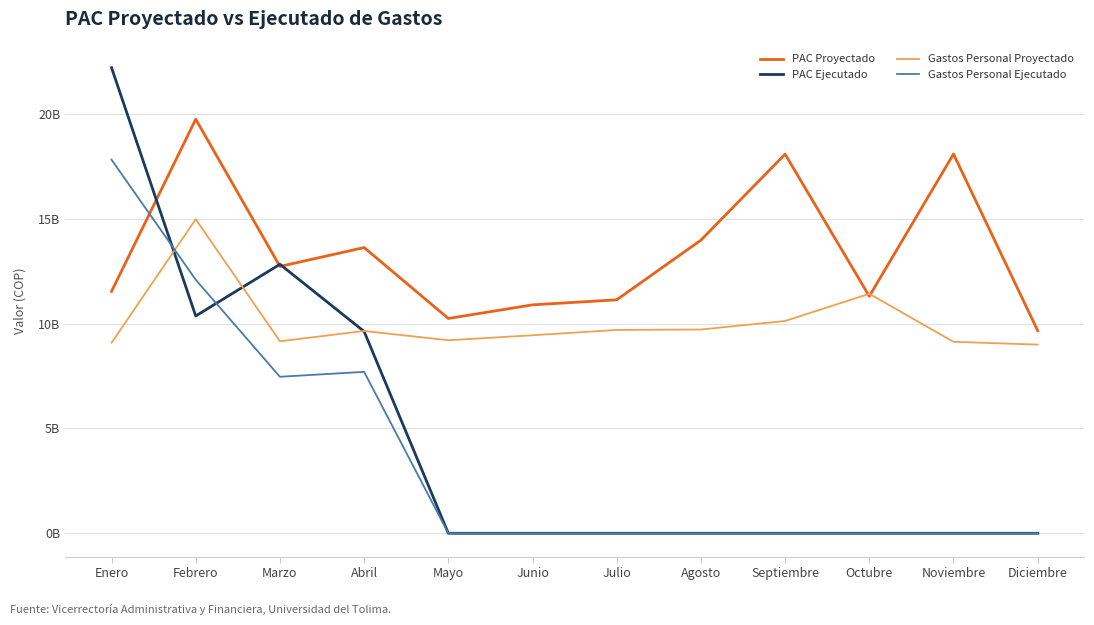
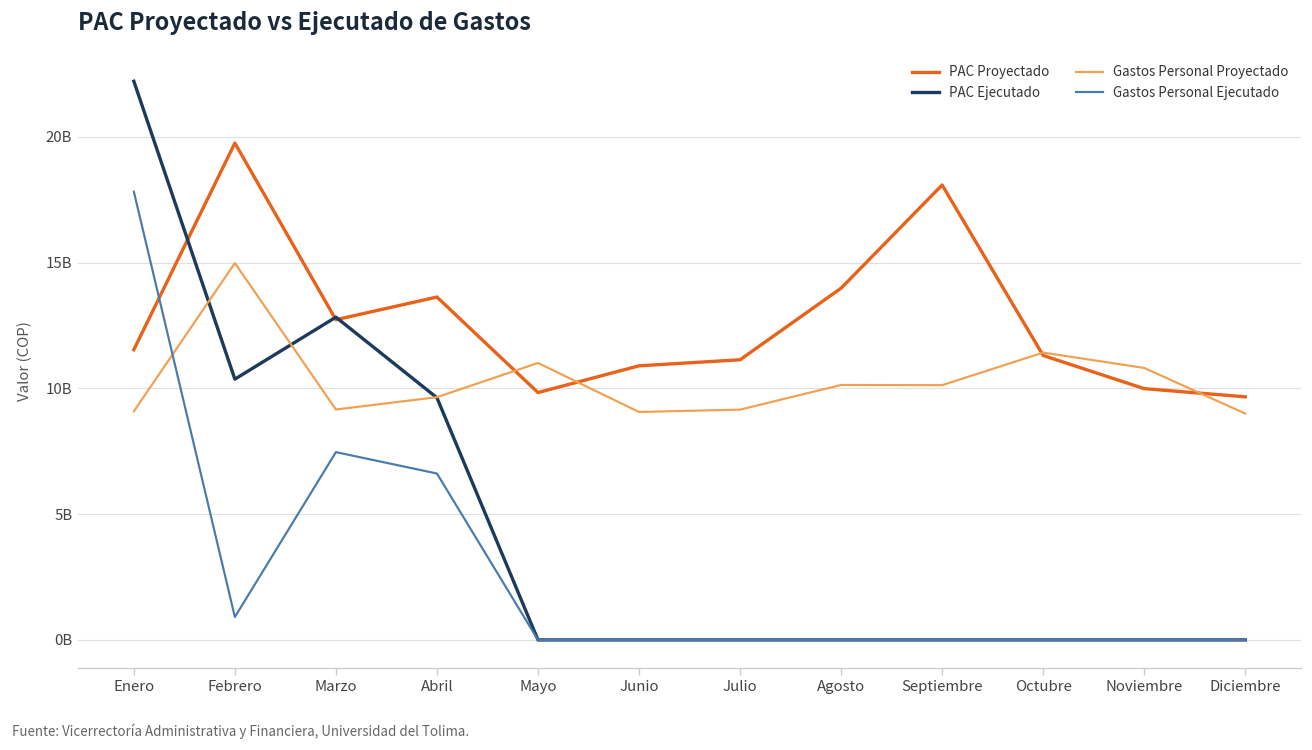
  {
    "PAC Proyectado": {
      "Enero": 11500000000,
      "Febrero": 19800000000,
      "Abril": 13600000000,
-     "Mayo": 10200000000,
+     "Mayo": 9800000000,
      "Junio": 10900000000,
      "Julio": 11100000000,
      "Agosto": 14000000000,
      "Septiembre": 18100000000,
-     "Noviembre": 18100000000,
+     "Noviembre": 10000000000,
      "Diciembre": 9700000000
    },
    "PAC Ejecutado": {
      "Enero": 22200000000,
      "Febrero": 10400000000
    },
    "Gastos Personal Proyectado": {
      "Enero": 9100000000,
      "Febrero": 15000000000,
      "Marzo": 9200000000,
-     "Mayo": 9200000000,
-     "Junio": 9400000000,
-     "Julio": 9700000000,
-     "Agosto": 9700000000,
+     "Mayo": 11000000000,
+     "Junio": 9100000000,
+     "Julio": 9200000000,
+     "Agosto": 10100000000,
      "Septiembre": 10100000000,
-     "Noviembre": 9100000000,
+     "Noviembre": 10800000000,
      "Diciembre": 9000000000
    },
    "Gastos Personal Ejecutado": {
      "Enero": 17800000000,
-     "Febrero": 12100000000,
+     "Febrero": 900000000,
      "Marzo": 7500000000,
-     "Abril": 7700000000
+     "Abril": 6600000000
    }
  }
